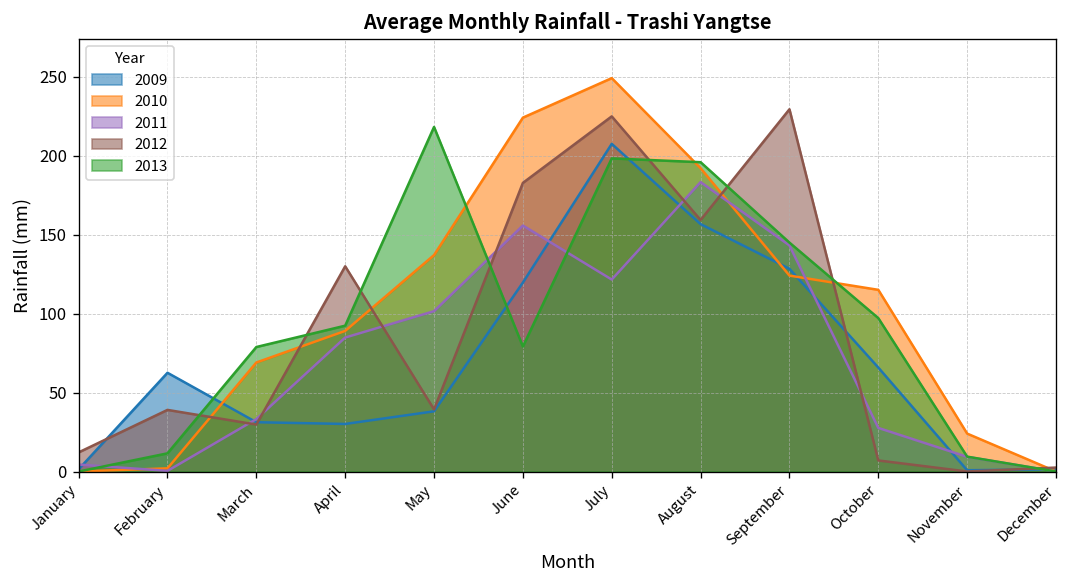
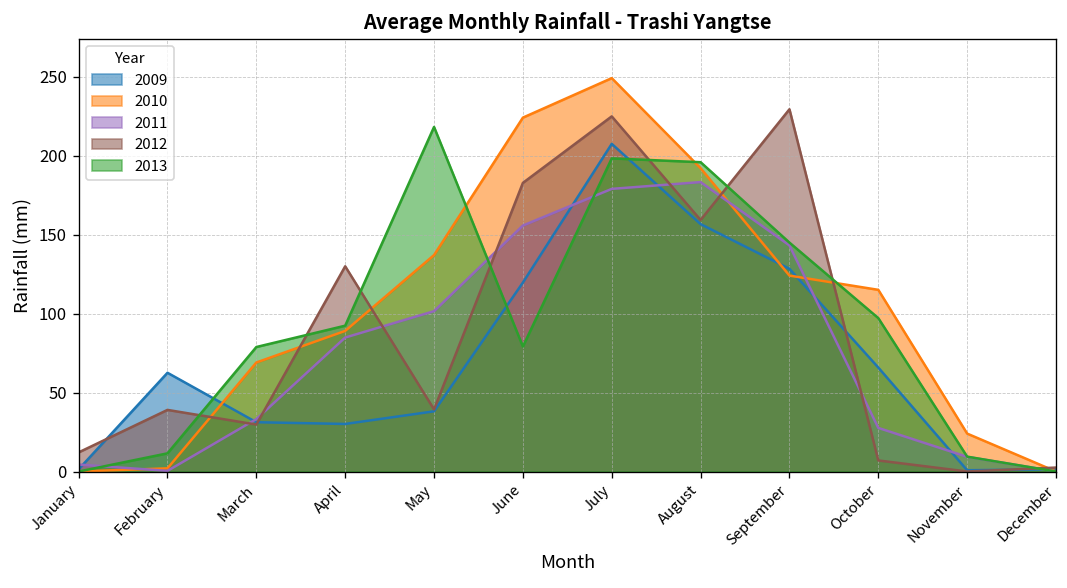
  {
    "2009": {
      "February": 63,
      "April": 30,
      "June": 120,
      "July": 207,
      "August": 157,
      "September": 128,
      "October": 66
    },
    "2010": {
      "March": 69,
      "April": 89,
      "May": 137,
      "June": 224,
      "July": 249,
      "August": 192,
      "September": 124,
      "October": 115,
      "November": 24
    },
    "2011": {
      "January": 4,
      "March": 33,
      "April": 85,
      "May": 102,
      "June": 156,
-     "July": 122,
+     "July": 179,
      "August": 183,
      "October": 28
    },
    "2012": {
      "January": 12,
      "February": 39,
      "April": 130,
      "June": 183,
      "July": 225,
      "August": 159,
      "September": 229,
      "October": 7
    },
    "2013": {
      "February": 12,
      "March": 79,
      "April": 92,
      "May": 218,
      "June": 79,
      "July": 198,
      "August": 196,
      "October": 97
    }
  }
